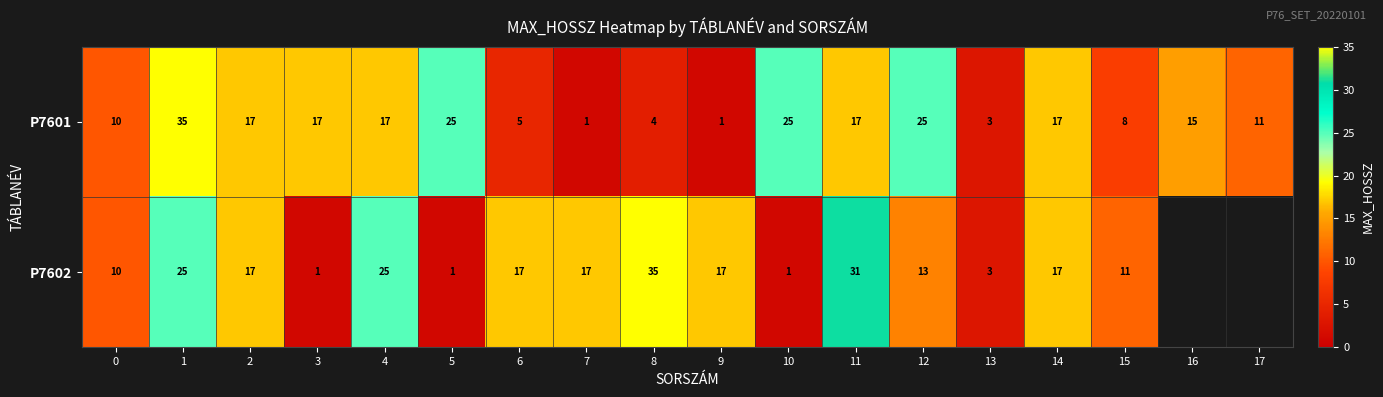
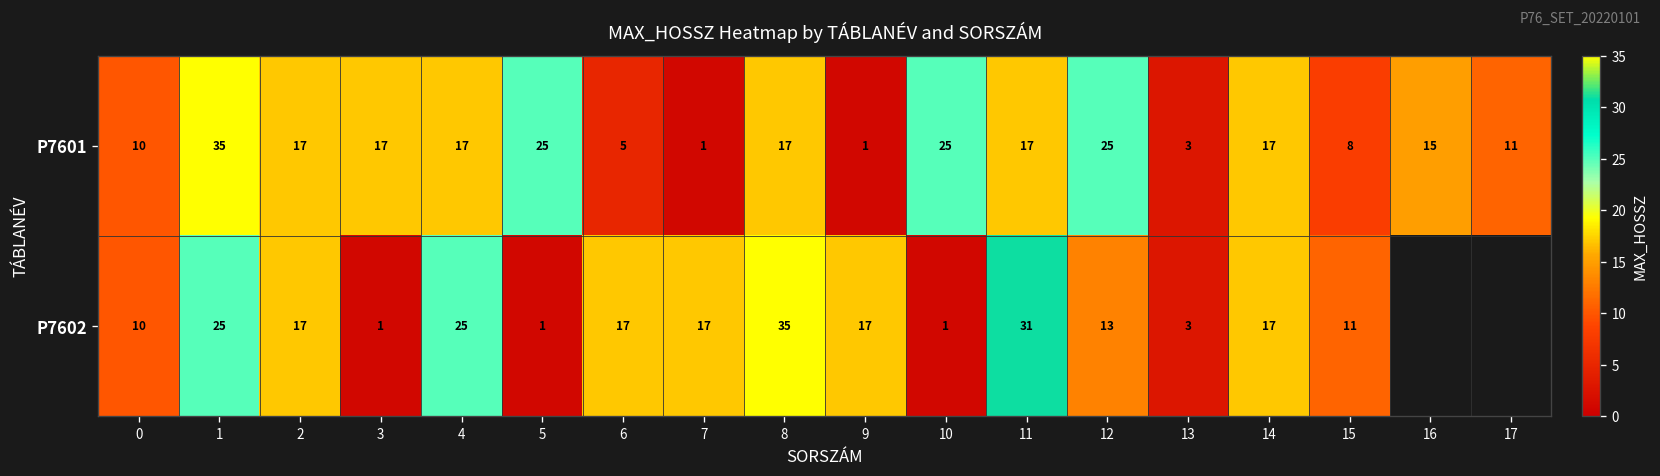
  {
    "P7601": {
      "0": 10,
      "1": 35,
      "2": 17,
      "3": 17,
      "4": 17,
      "5": 25,
      "6": 5,
      "7": 1,
-     "8": 4,
+     "8": 17,
      "9": 1,
      "10": 25,
      "11": 17,
      "12": 25,
      "13": 3,
      "14": 17,
      "15": 8,
      "16": 15,
      "17": 11
    },
    "P7602": {
      "0": 10,
      "1": 25,
      "2": 17,
      "3": 1,
      "4": 25,
      "5": 1,
      "6": 17,
      "7": 17,
      "8": 35,
      "9": 17,
      "10": 1,
      "11": 31,
      "12": 13,
      "13": 3,
      "14": 17,
      "15": 11
    }
  }
